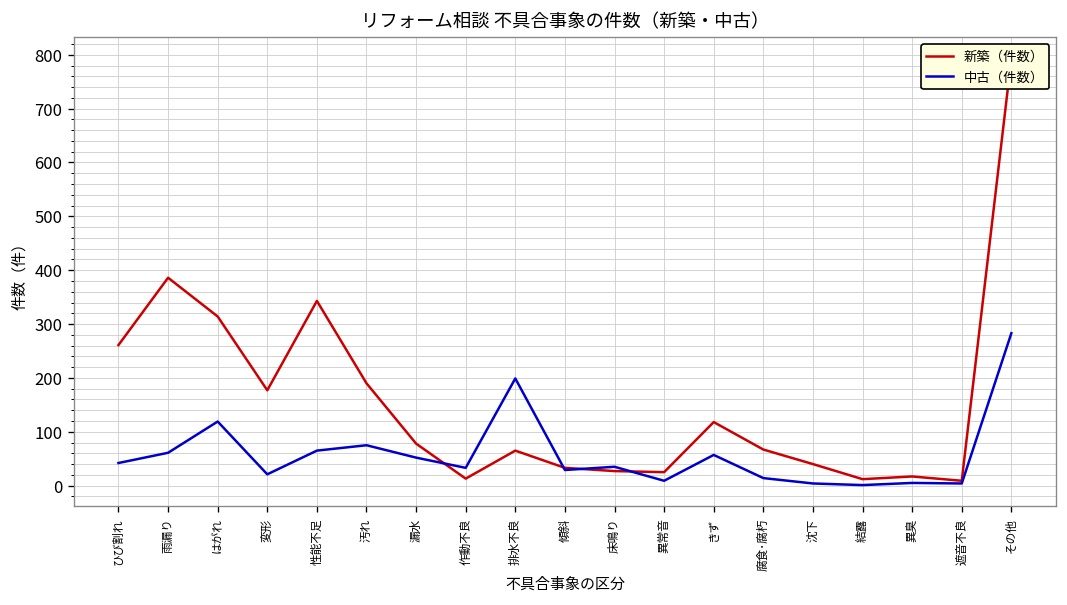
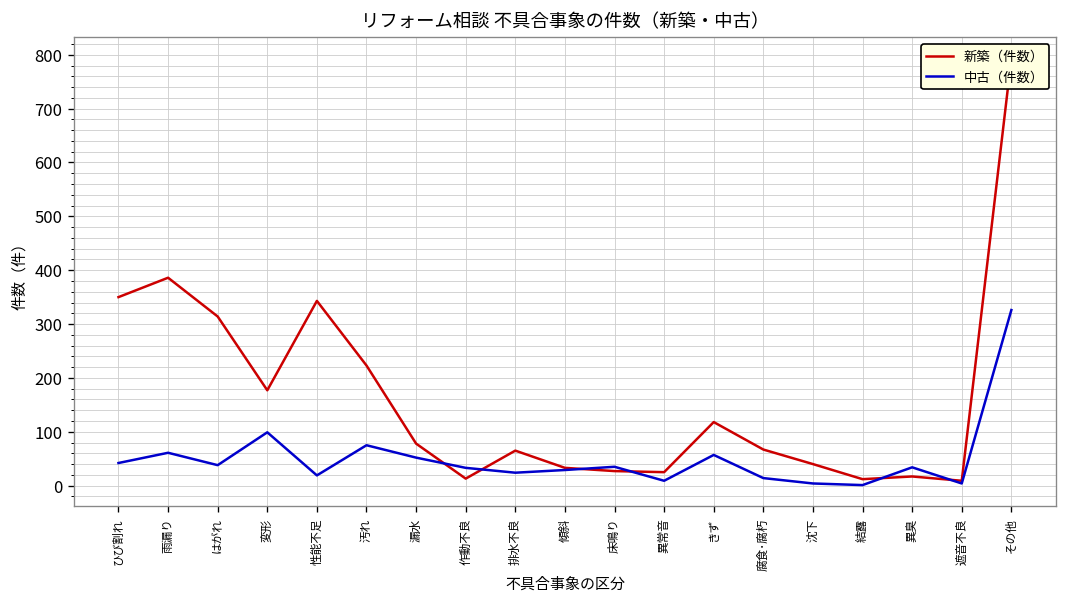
  {
    "新築（件数）": {
-     "ひび割れ": 260,
+     "ひび割れ": 350,
      "雨漏り": 390,
      "はがれ": 310,
      "変形": 180,
      "性能不足": 340,
-     "汚れ": 190,
+     "汚れ": 220,
      "漏水": 80,
      "作動不良": 10,
      "排水不良": 70,
      "床鳴り": 30,
      "異常音": 30,
      "きず": 120,
      "腐食･腐朽": 70,
      "沈下": 40,
      "結露": 10,
      "異臭": 20
    },
    "中古（件数）": {
      "ひび割れ": 40,
      "雨漏り": 60,
-     "はがれ": 120,
-     "変形": 20,
-     "性能不足": 70,
+     "はがれ": 40,
+     "変形": 100,
+     "性能不足": 20,
      "汚れ": 80,
      "漏水": 50,
      "作動不良": 30,
-     "排水不良": 200,
+     "排水不良": 20,
      "床鳴り": 40,
      "異常音": 10,
      "きず": 60,
      "腐食･腐朽": 10,
      "沈下": 0,
      "結露": 0,
-     "異臭": 10,
-     "その他": 280
+     "異臭": 30,
+     "その他": 330
    }
  }
